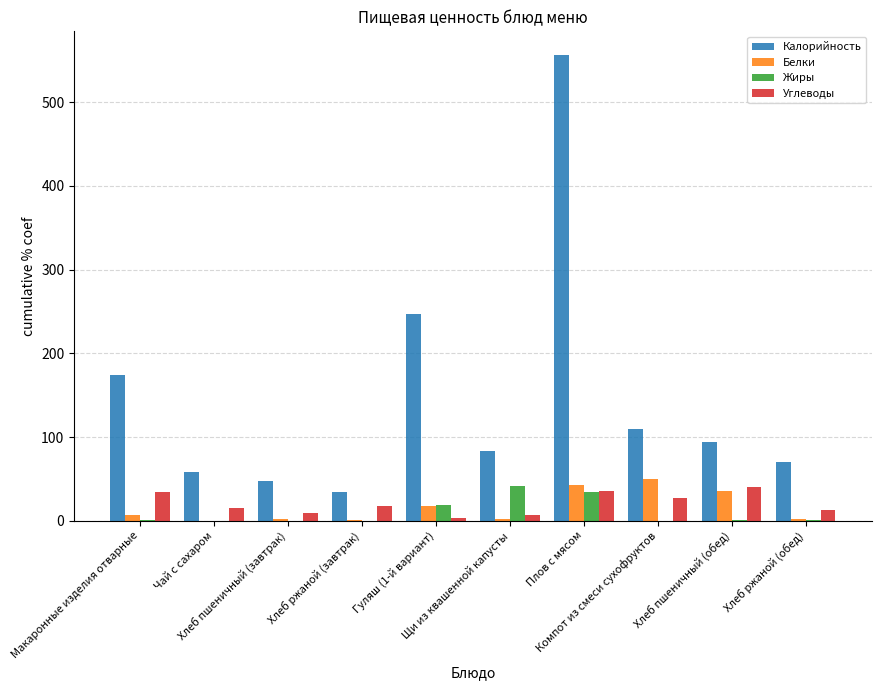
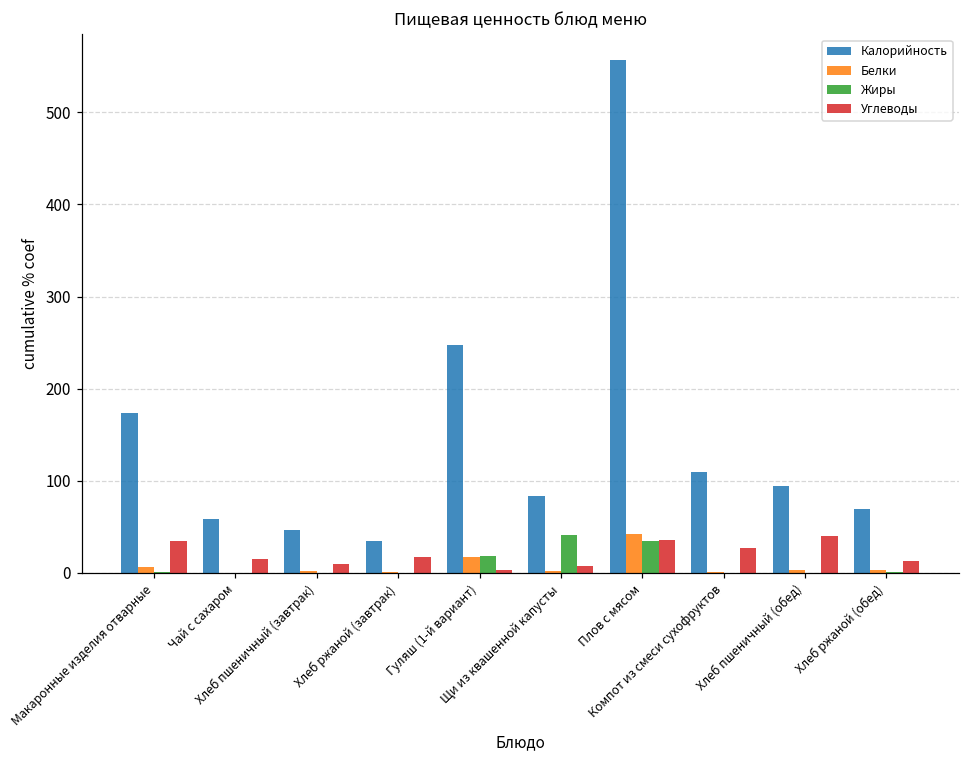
  {
    "Калорийность": {
      "Макаронные изделия отварные": 170,
      "Чай с сахаром": 60,
      "Хлеб пшеничный (завтрак)": 50,
      "Хлеб ржаной (завтрак)": 30,
      "Гуляш (1-й вариант)": 250,
      "Щи из квашенной капусты": 80,
      "Плов с мясом": 560,
      "Компот из смеси сухофруктов": 110,
      "Хлеб пшеничный (обед)": 90,
      "Хлеб ржаной (обед)": 70
    },
    "Белки": {
      "Макаронные изделия отварные": 10,
      "Гуляш (1-й вариант)": 20,
      "Плов с мясом": 40,
-     "Компот из смеси сухофруктов": 50,
-     "Хлеб пшеничный (обед)": 40
+     "Компот из смеси сухофруктов": 0,
+     "Хлеб пшеничный (обед)": 0
    },
    "Жиры": {
      "Чай с сахаром": 0,
      "Гуляш (1-й вариант)": 20,
      "Щи из квашенной капусты": 40,
      "Плов с мясом": 30,
      "Компот из смеси сухофруктов": 0
    },
    "Углеводы": {
      "Макаронные изделия отварные": 30,
      "Чай с сахаром": 20,
      "Хлеб пшеничный (завтрак)": 10,
      "Хлеб ржаной (завтрак)": 20,
      "Гуляш (1-й вариант)": 0,
      "Щи из квашенной капусты": 10,
      "Плов с мясом": 40,
      "Компот из смеси сухофруктов": 30,
      "Хлеб пшеничный (обед)": 40,
      "Хлеб ржаной (обед)": 10
    }
  }
